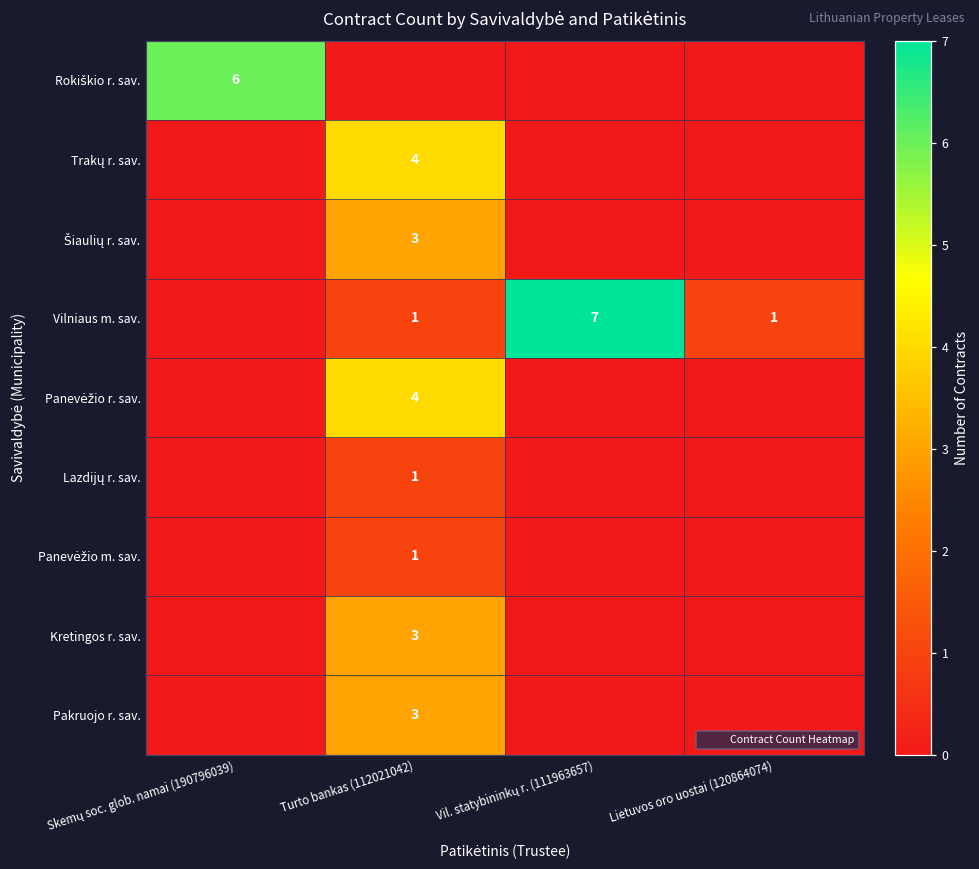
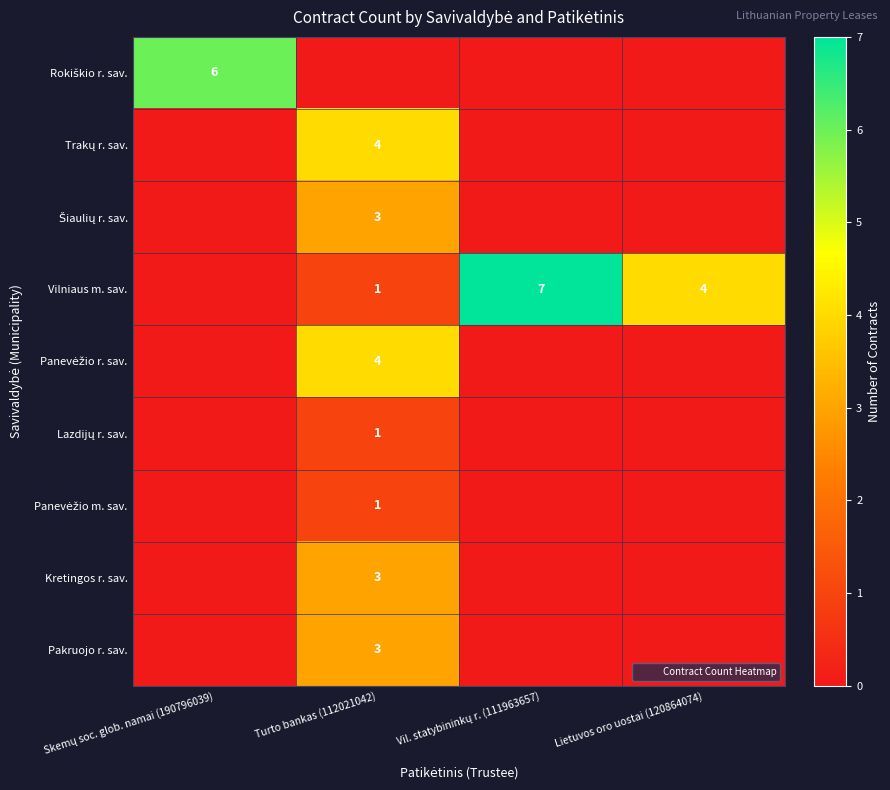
  {
    "Rokiškio r. sav.": {
      "Skemų soc. glob. namai (190796039)": 6
    },
    "Trakų r. sav.": {
      "Turto bankas (112021042)": 4
    },
    "Šiaulių r. sav.": {
      "Turto bankas (112021042)": 3
    },
    "Vilniaus m. sav.": {
      "Turto bankas (112021042)": 1,
      "Vil. statybininkų r. (111963657)": 7,
-     "Lietuvos oro uostai (120864074)": 1
+     "Lietuvos oro uostai (120864074)": 4
    },
    "Panevėžio r. sav.": {
      "Turto bankas (112021042)": 4
    },
    "Lazdijų r. sav.": {
      "Turto bankas (112021042)": 1
    },
    "Panevėžio m. sav.": {
      "Turto bankas (112021042)": 1
    },
    "Kretingos r. sav.": {
      "Turto bankas (112021042)": 3
    },
    "Pakruojo r. sav.": {
      "Turto bankas (112021042)": 3
    }
  }
